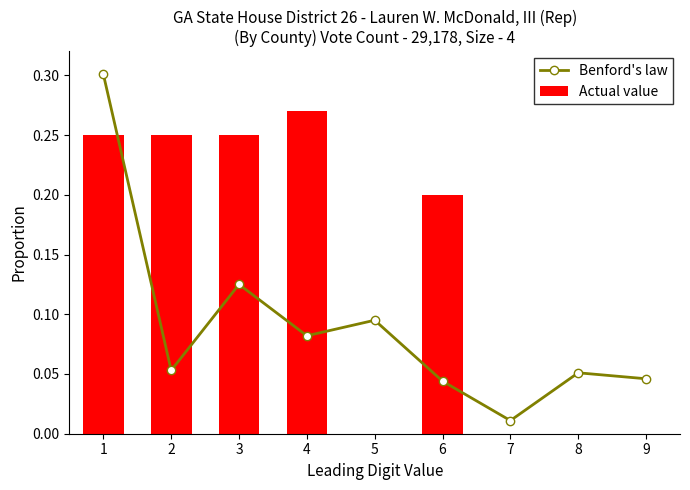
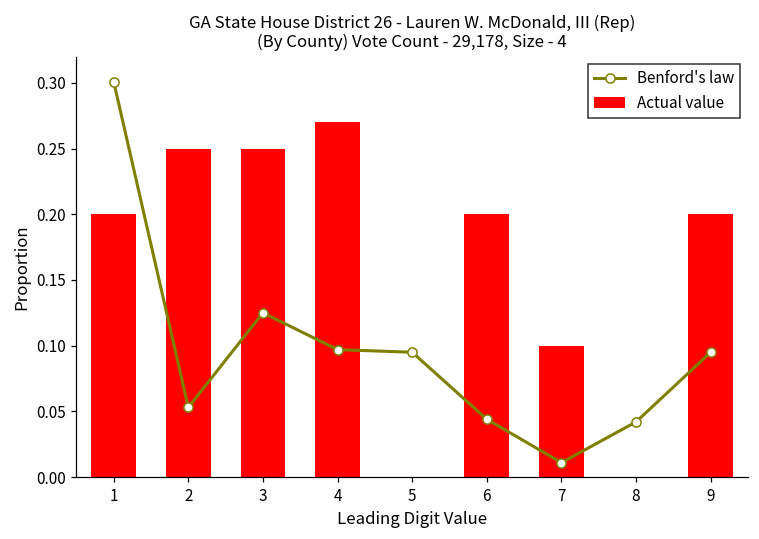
  {
    "Actual value": {
-     "1": 0.25,
+     "1": 0.20,
      "2": 0.25,
      "3": 0.25,
      "4": 0.27,
      "5": 0.00,
      "6": 0.20,
-     "7": 0.0,
+     "7": 0.1,
      "8": 0.00,
-     "9": 0.0
+     "9": 0.2
    },
    "Benford's law": {
      "1": 0.301,
      "2": 0.053,
      "3": 0.125,
-     "4": 0.082,
+     "4": 0.097,
      "5": 0.095,
      "6": 0.044,
      "7": 0.011,
-     "8": 0.051,
-     "9": 0.046
+     "8": 0.042,
+     "9": 0.095
    }
  }
